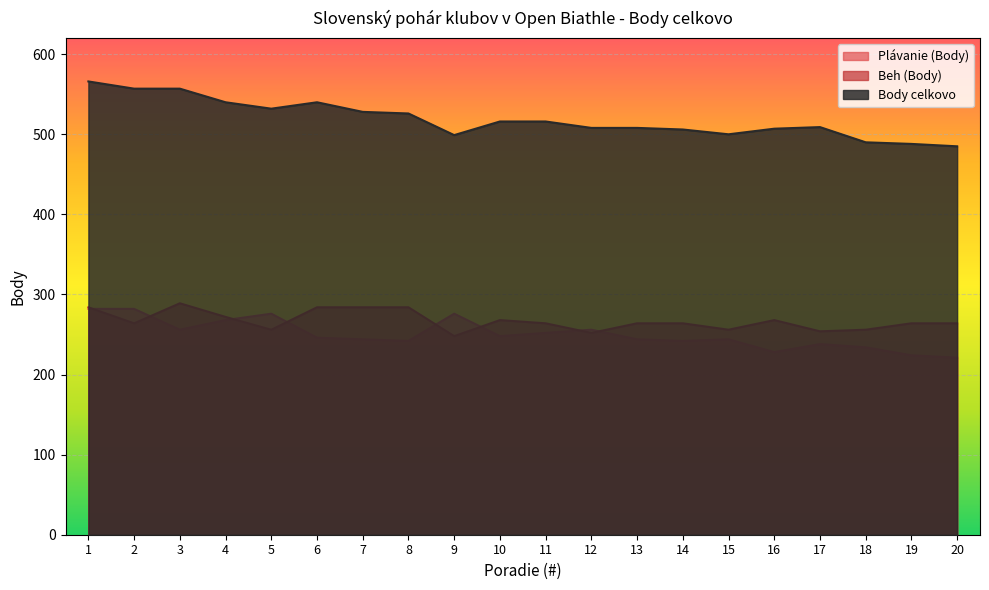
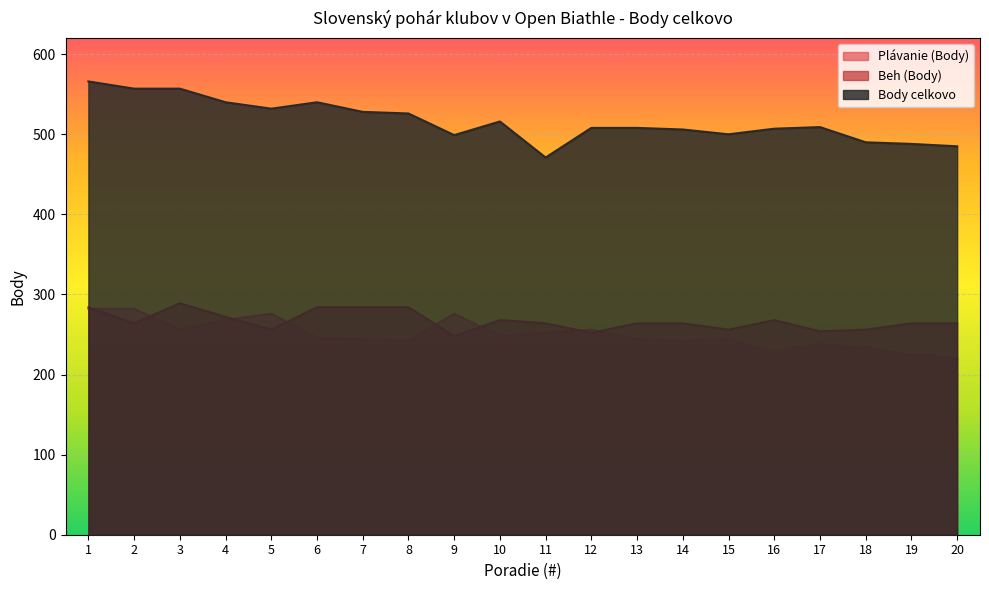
  {
    "Body celkovo": {
      "1": 570,
      "2": 560,
      "3": 560,
      "4": 540,
      "5": 530,
      "6": 540,
      "7": 530,
      "8": 530,
      "9": 500,
      "10": 520,
-     "11": 520,
+     "11": 470,
      "12": 510,
      "13": 510,
      "14": 510,
      "15": 500,
      "16": 510,
      "17": 510,
      "18": 490,
      "19": 490,
      "20": 490
    }
  }
